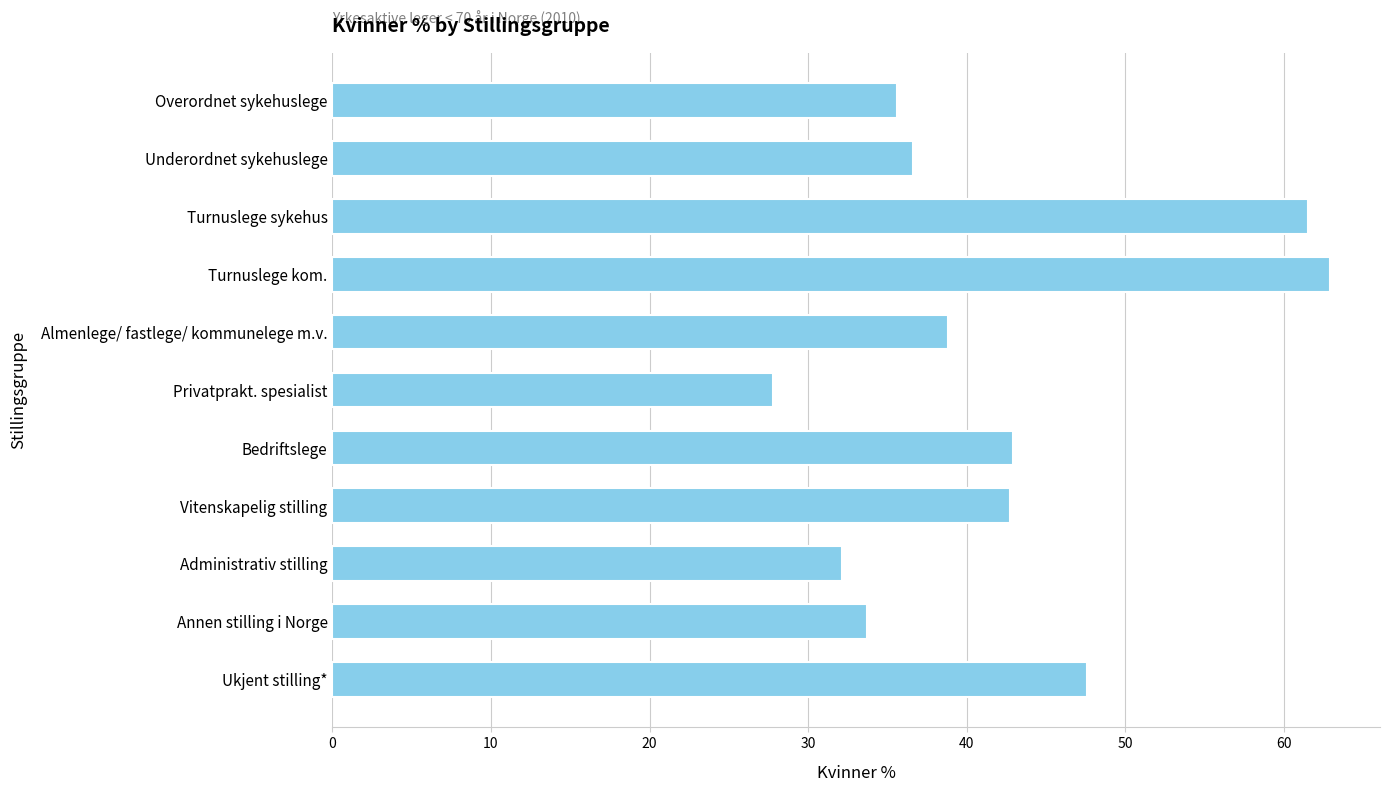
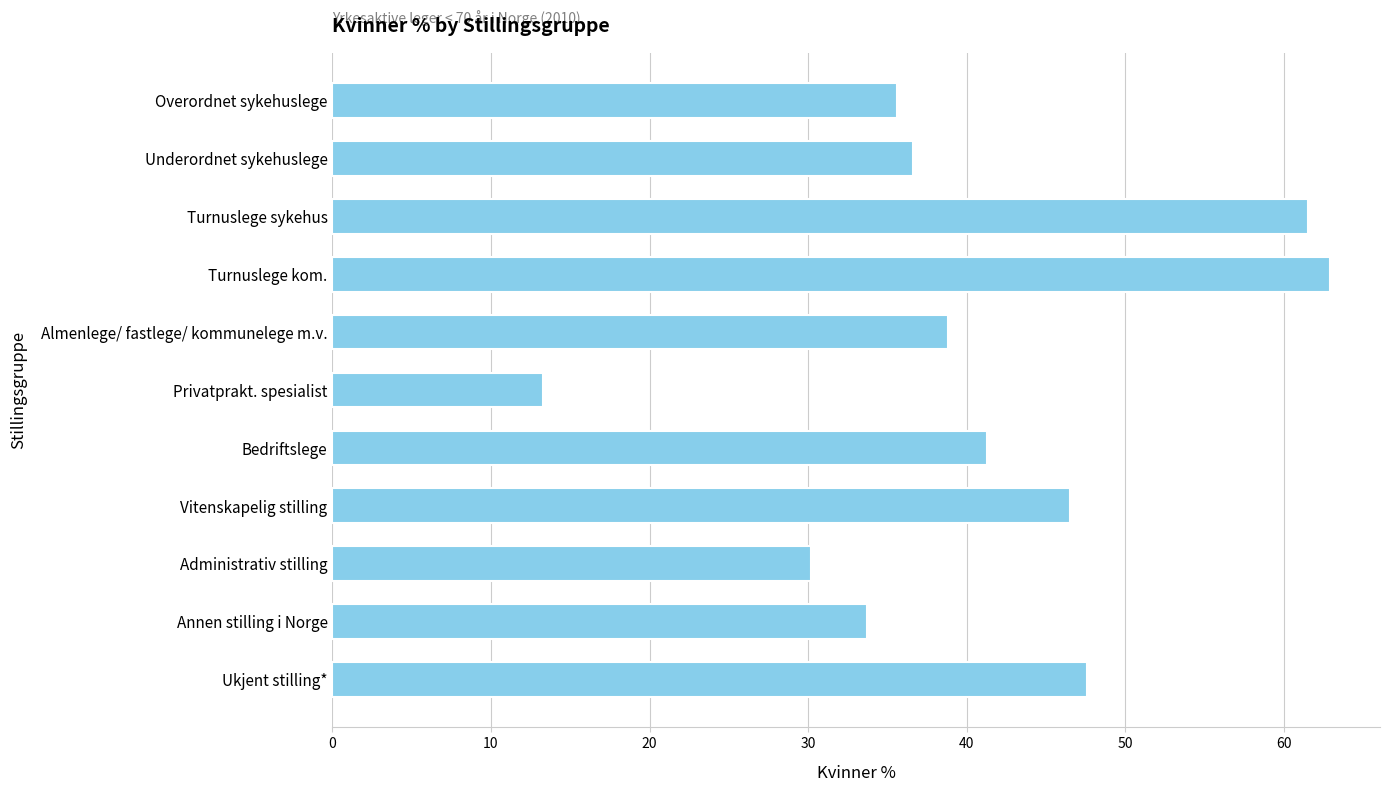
  {
    "Overordnet sykehuslege": 35.6,
    "Underordnet sykehuslege": 36.6,
    "Turnuslege sykehus": 61.5,
    "Turnuslege kom.": 62.9,
    "Almenlege/ fastlege/ kommunelege m.v.": 38.8,
-   "Privatprakt. spesialist": 27.8,
-   "Bedriftslege": 42.9,
-   "Vitenskapelig stilling": 42.7,
-   "Administrativ stilling": 32.1,
+   "Privatprakt. spesialist": 13.3,
+   "Bedriftslege": 41.3,
+   "Vitenskapelig stilling": 46.5,
+   "Administrativ stilling": 30.2,
    "Annen stilling i Norge": 33.7,
    "Ukjent stilling*": 47.6
  }
